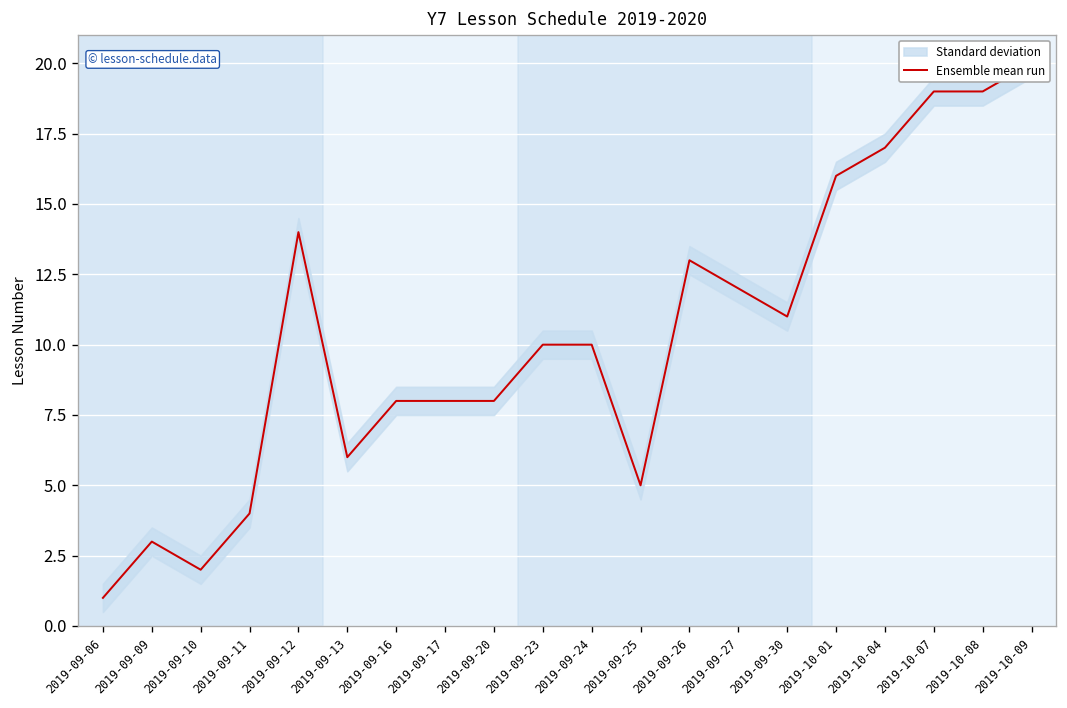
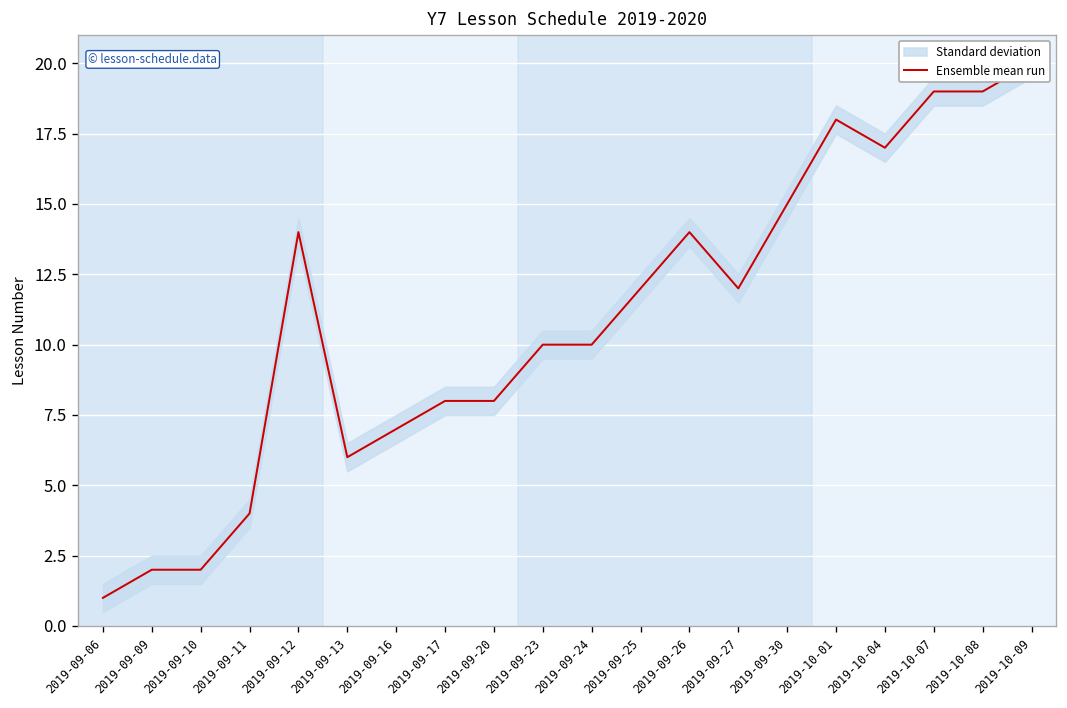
  {
    "Ensemble mean run": {
      "2019-09-06": 1,
-     "2019-09-09": 3,
+     "2019-09-09": 2,
      "2019-09-10": 2,
      "2019-09-11": 4,
      "2019-09-12": 14,
      "2019-09-13": 6,
-     "2019-09-16": 8,
+     "2019-09-16": 7,
      "2019-09-17": 8,
      "2019-09-20": 8,
      "2019-09-23": 10,
      "2019-09-24": 10,
-     "2019-09-25": 5,
-     "2019-09-26": 13,
+     "2019-09-25": 12,
+     "2019-09-26": 14,
      "2019-09-27": 12,
-     "2019-09-30": 11,
-     "2019-10-01": 16,
+     "2019-09-30": 15,
+     "2019-10-01": 18,
      "2019-10-04": 17,
      "2019-10-07": 19,
      "2019-10-08": 19
    }
  }
